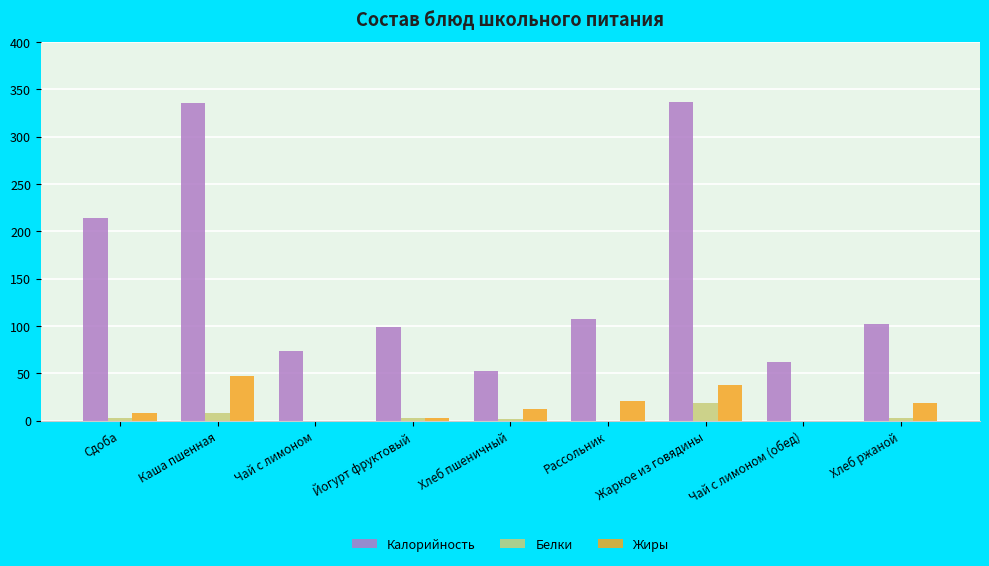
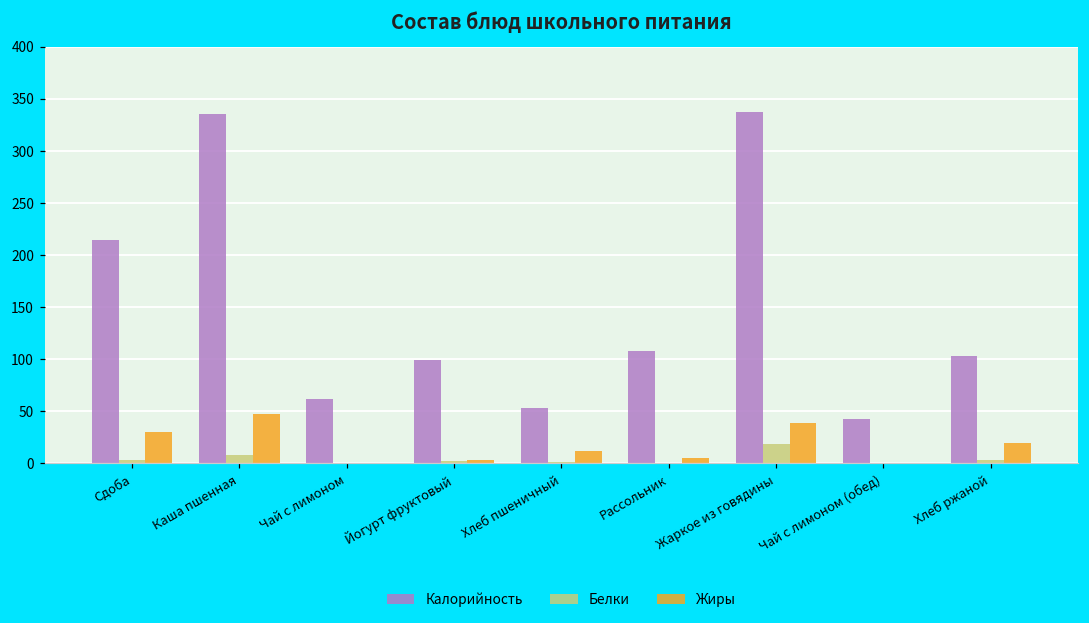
  {
    "Калорийность": {
      "Сдоба": 210,
      "Каша пшенная": 340,
-     "Чай с лимоном": 70,
+     "Чай с лимоном": 60,
      "Йогурт фруктовый": 100,
      "Хлеб пшеничный": 50,
      "Рассольник": 110,
      "Жаркое из говядины": 340,
-     "Чай с лимоном (обед)": 60,
+     "Чай с лимоном (обед)": 40,
      "Хлеб ржаной": 100
    },
    "Белки": {
      "Сдоба": 0,
      "Каша пшенная": 10,
      "Жаркое из говядины": 20,
      "Хлеб ржаной": 0
    },
    "Жиры": {
-     "Сдоба": 10,
+     "Сдоба": 30,
      "Каша пшенная": 50,
      "Йогурт фруктовый": 0,
      "Хлеб пшеничный": 10,
-     "Рассольник": 20,
+     "Рассольник": 10,
      "Жаркое из говядины": 40,
      "Хлеб ржаной": 20
    }
  }
